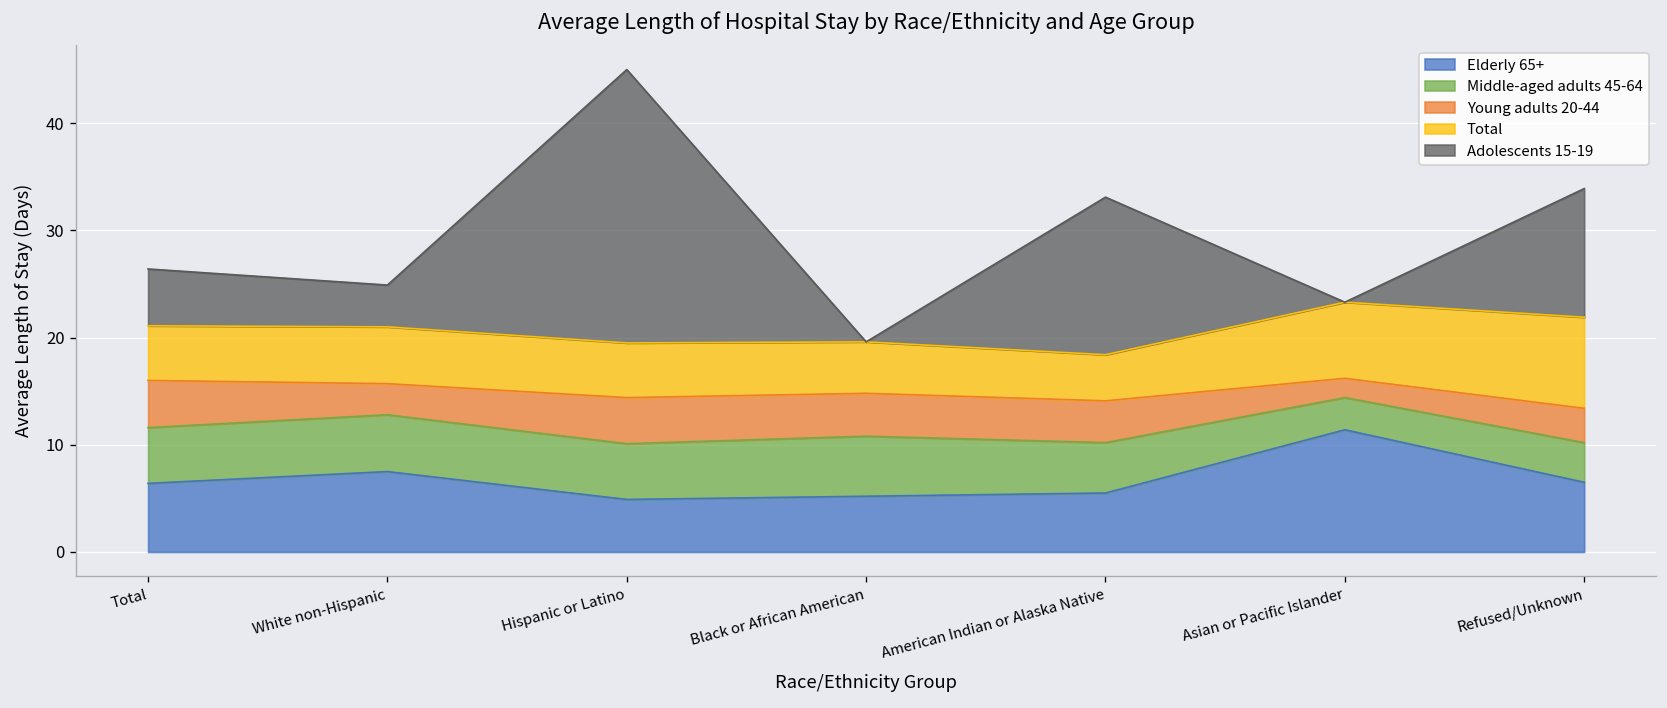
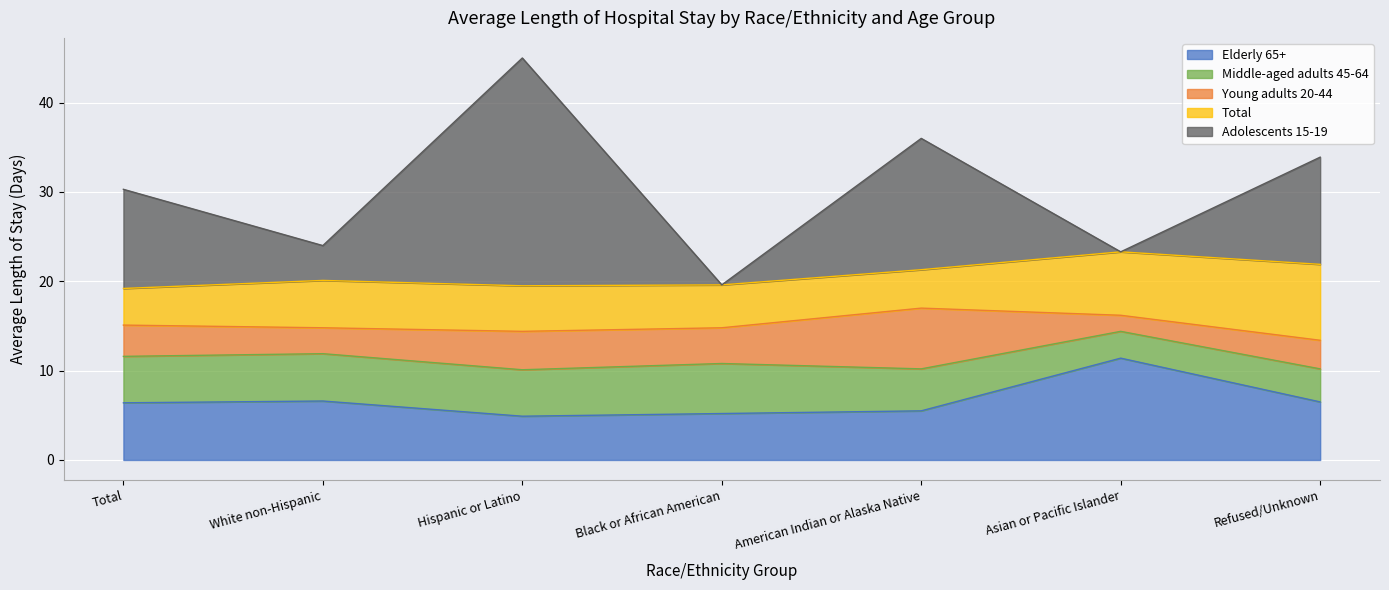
  {
    "Elderly 65+": {
      "Total": 6,
-     "White non-Hispanic": 8,
+     "White non-Hispanic": 7,
      "Hispanic or Latino": 5,
      "Black or African American": 5,
      "American Indian or Alaska Native": 6,
      "Asian or Pacific Islander": 11,
      "Refused/Unknown": 7
    },
    "Middle-aged adults 45-64": {
      "Total": 5,
      "White non-Hispanic": 5,
      "Hispanic or Latino": 5,
      "Black or African American": 6,
      "American Indian or Alaska Native": 5,
      "Asian or Pacific Islander": 3,
      "Refused/Unknown": 4
    },
    "Young adults 20-44": {
-     "Total": 4.4,
+     "Total": 3.5,
      "White non-Hispanic": 3,
      "Hispanic or Latino": 4,
      "Black or African American": 4,
-     "American Indian or Alaska Native": 4,
+     "American Indian or Alaska Native": 7,
      "Asian or Pacific Islander": 2,
      "Refused/Unknown": 3
    },
    "Total": {
-     "Total": 5,
+     "Total": 4,
      "White non-Hispanic": 5,
      "Hispanic or Latino": 5,
      "American Indian or Alaska Native": 4,
      "Refused/Unknown": 9
    },
    "Adolescents 15-19": {
-     "Total": 5,
+     "Total": 11,
      "White non-Hispanic": 4,
      "Hispanic or Latino": 26,
      "American Indian or Alaska Native": 15,
      "Refused/Unknown": 12
    }
  }
